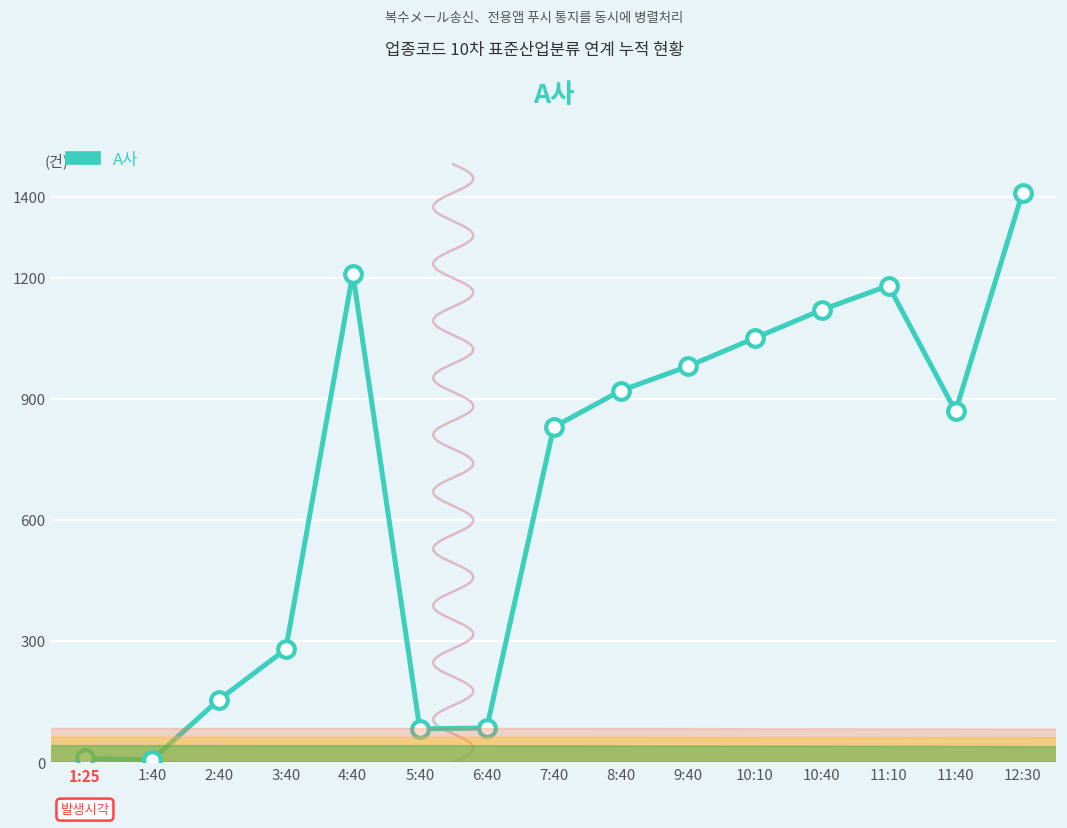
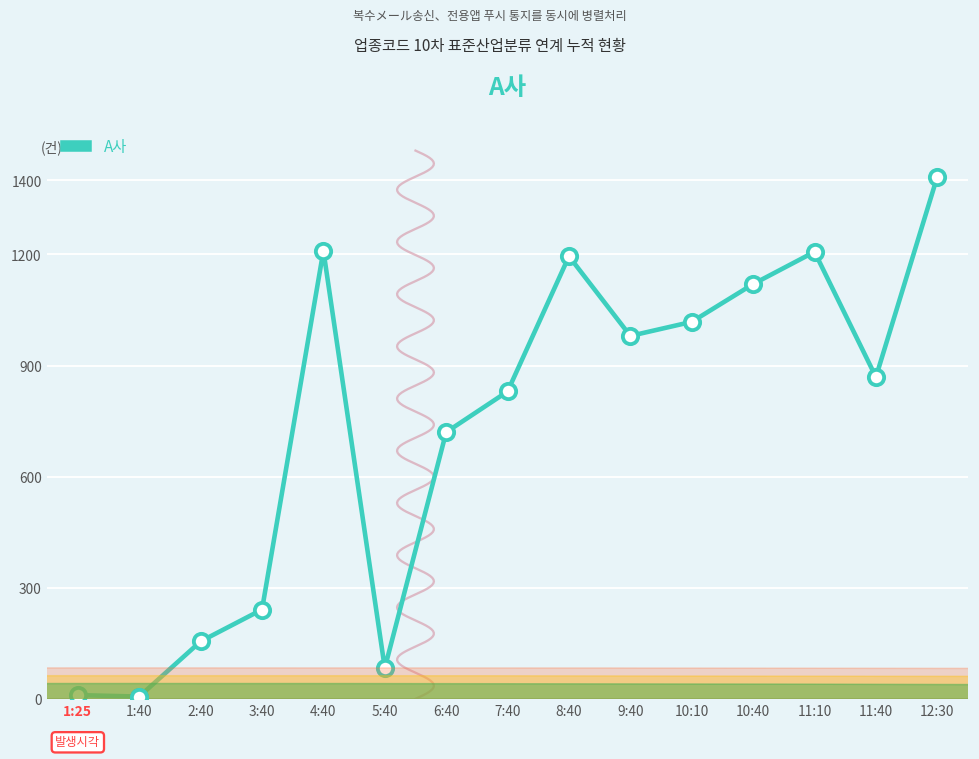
  {
    "A사": {
-     "3:40": 280,
-     "6:40": 90,
-     "8:40": 920,
-     "10:10": 1050,
-     "11:10": 1180
+     "3:40": 240,
+     "6:40": 720,
+     "8:40": 1200,
+     "10:10": 1020,
+     "11:10": 1210
    }
  }
